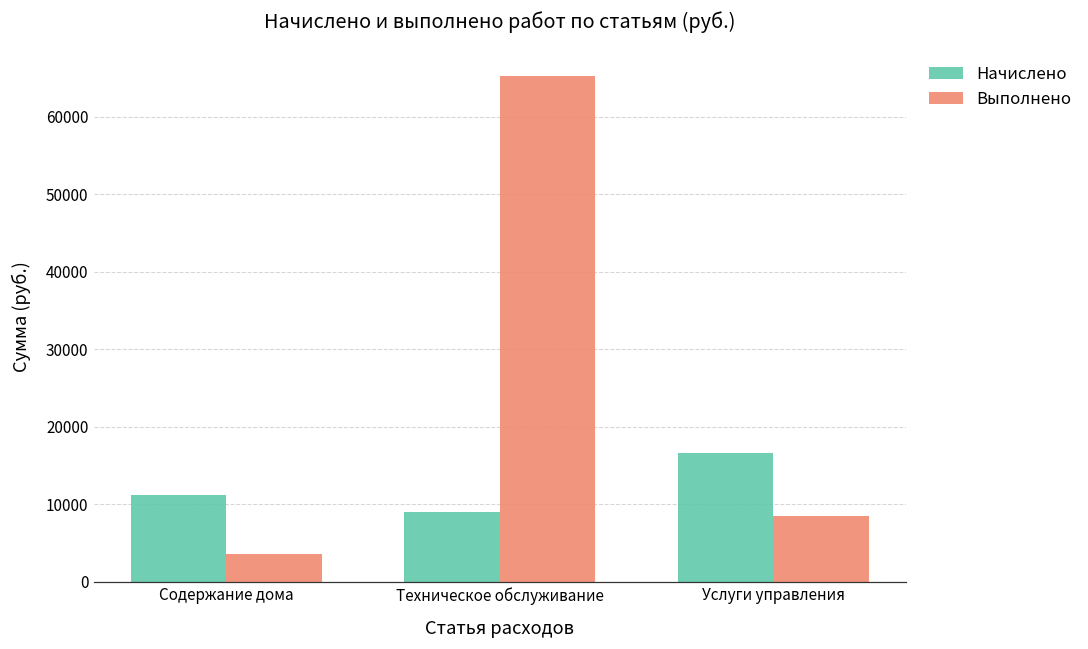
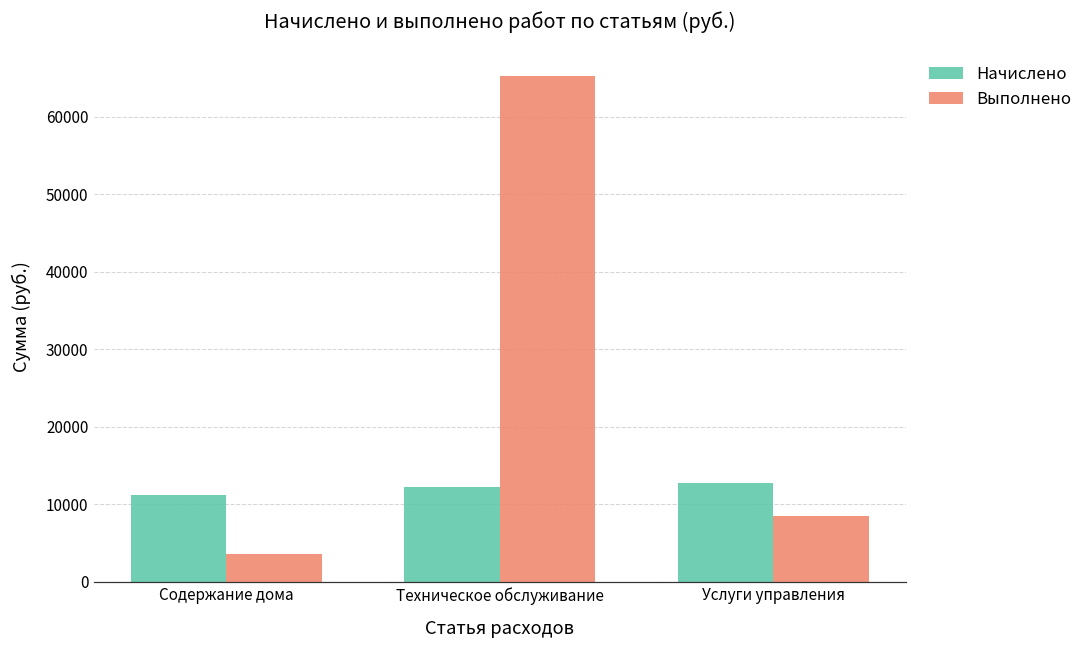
  {
    "Начислено": {
      "Содержание дома": 11000,
-     "Техническое обслуживание": 9000,
-     "Услуги управления": 17000
+     "Техническое обслуживание": 12000,
+     "Услуги управления": 13000
    },
    "Выполнено": {
      "Содержание дома": 4000,
      "Техническое обслуживание": 65000,
      "Услуги управления": 8000
    }
  }
